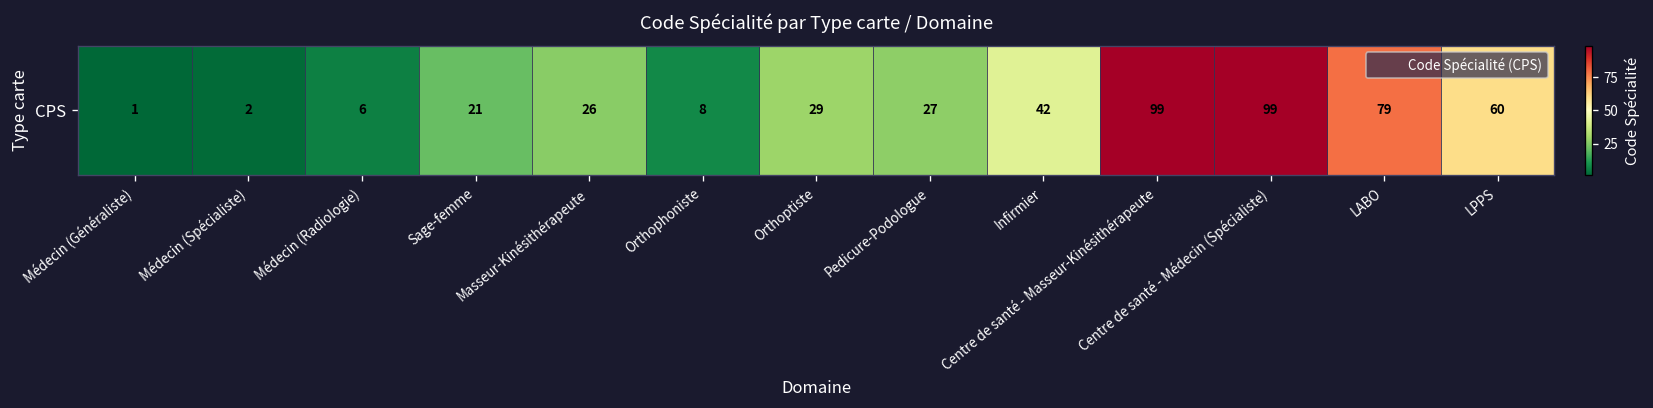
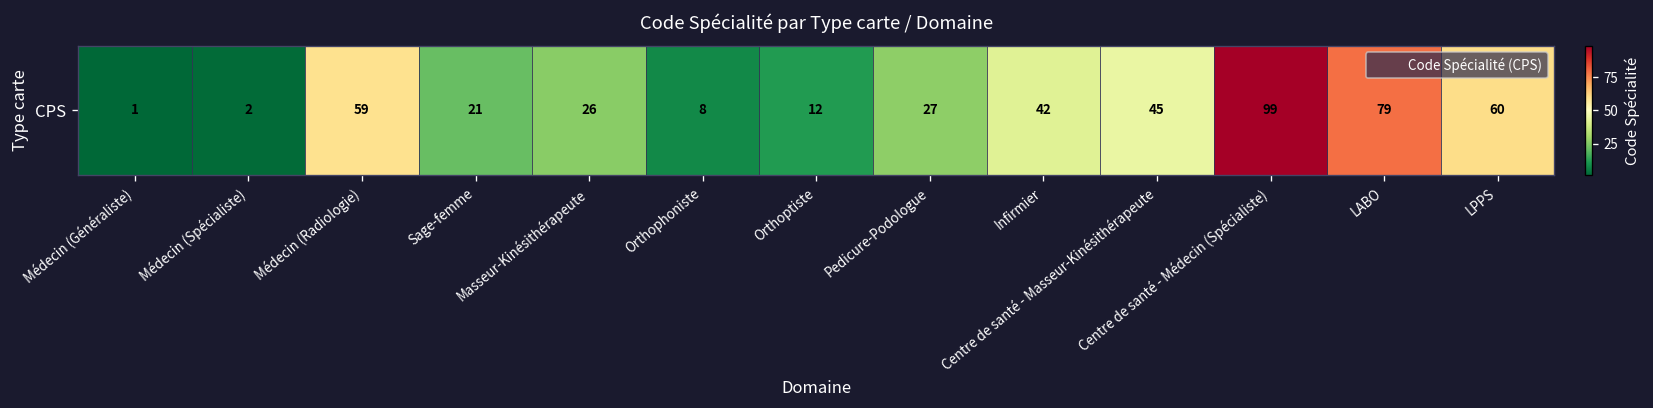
  {
    "CPS": {
      "Médecin (Généraliste)": 1,
      "Médecin (Spécialiste)": 2,
-     "Médecin (Radiologie)": 6,
+     "Médecin (Radiologie)": 59,
      "Sage-femme": 21,
      "Masseur-Kinésithérapeute": 26,
      "Orthophoniste": 8,
-     "Orthoptiste": 29,
+     "Orthoptiste": 12,
      "Pedicure-Podologue": 27,
      "Infirmier": 42,
-     "Centre de santé - Masseur-Kinésithérapeute": 99,
+     "Centre de santé - Masseur-Kinésithérapeute": 45,
      "Centre de santé - Médecin (Spécialiste)": 99,
      "LABO": 79,
      "LPPS": 60
    }
  }
